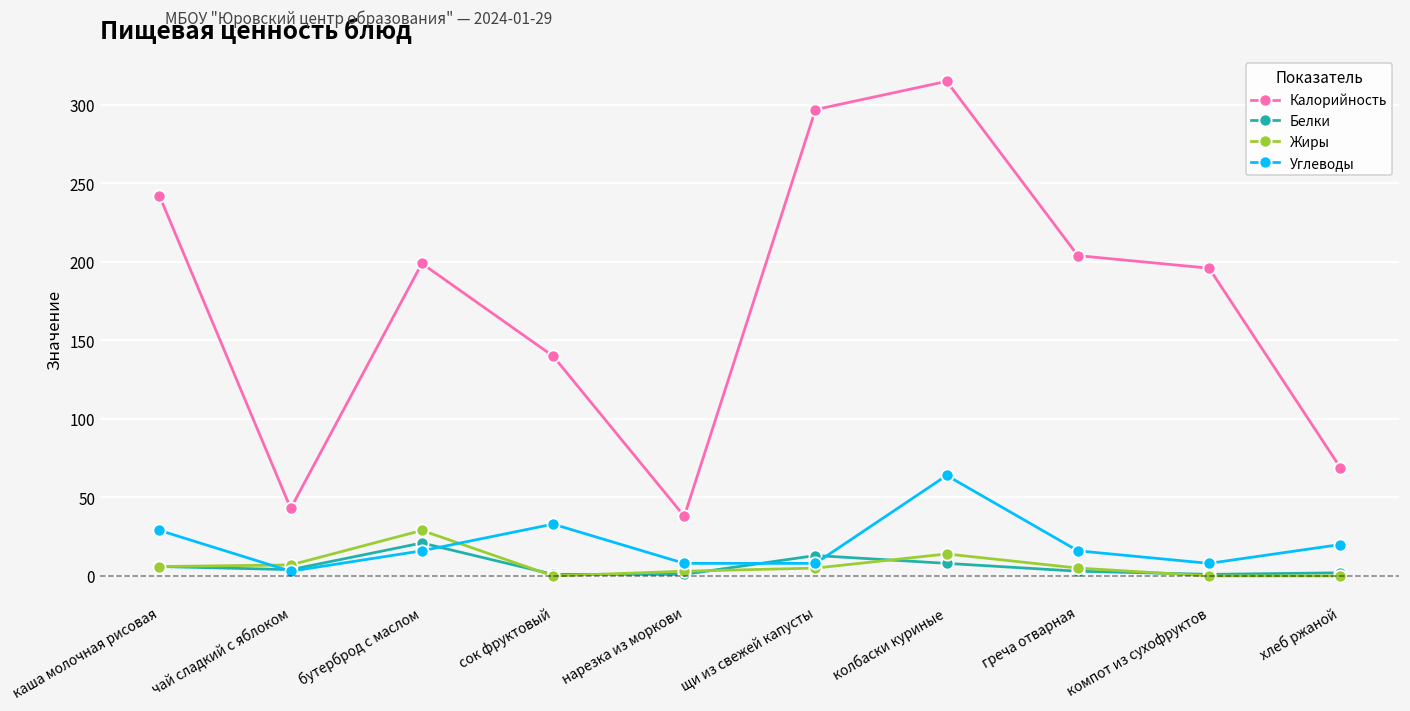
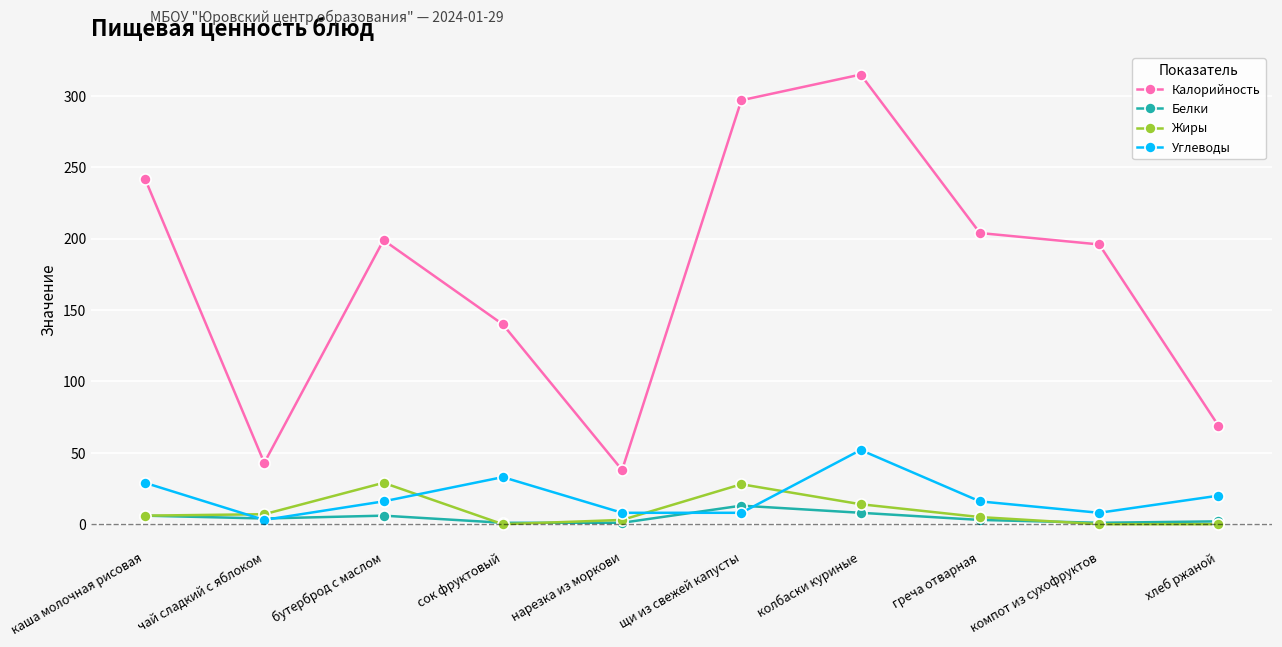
  {
    "Калорийность": {
      "каша молочная рисовая": 242,
      "чай сладкий с яблоком": 43,
      "бутерброд с маслом": 199,
      "сок фруктовый": 140,
      "нарезка из моркови": 38,
      "щи из свежей капусты": 297,
      "колбаски куриные": 315,
      "греча отварная": 204,
      "компот из сухофруктов": 196,
      "хлеб ржаной": 69
    },
    "Белки": {
-     "бутерброд с маслом": 21,
+     "бутерброд с маслом": 6,
      "нарезка из моркови": 1,
      "щи из свежей капусты": 13,
      "колбаски куриные": 8,
      "греча отварная": 3,
      "хлеб ржаной": 2
    },
    "Жиры": {
      "чай сладкий с яблоком": 7,
      "бутерброд с маслом": 29,
      "нарезка из моркови": 3,
-     "щи из свежей капусты": 5,
+     "щи из свежей капусты": 28,
      "колбаски куриные": 14,
      "греча отварная": 5,
      "хлеб ржаной": 0
    },
    "Углеводы": {
      "каша молочная рисовая": 29,
      "бутерброд с маслом": 16,
      "сок фруктовый": 33,
      "нарезка из моркови": 8,
      "щи из свежей капусты": 8,
-     "колбаски куриные": 64,
+     "колбаски куриные": 52,
      "греча отварная": 16,
      "компот из сухофруктов": 8,
      "хлеб ржаной": 20
    }
  }
